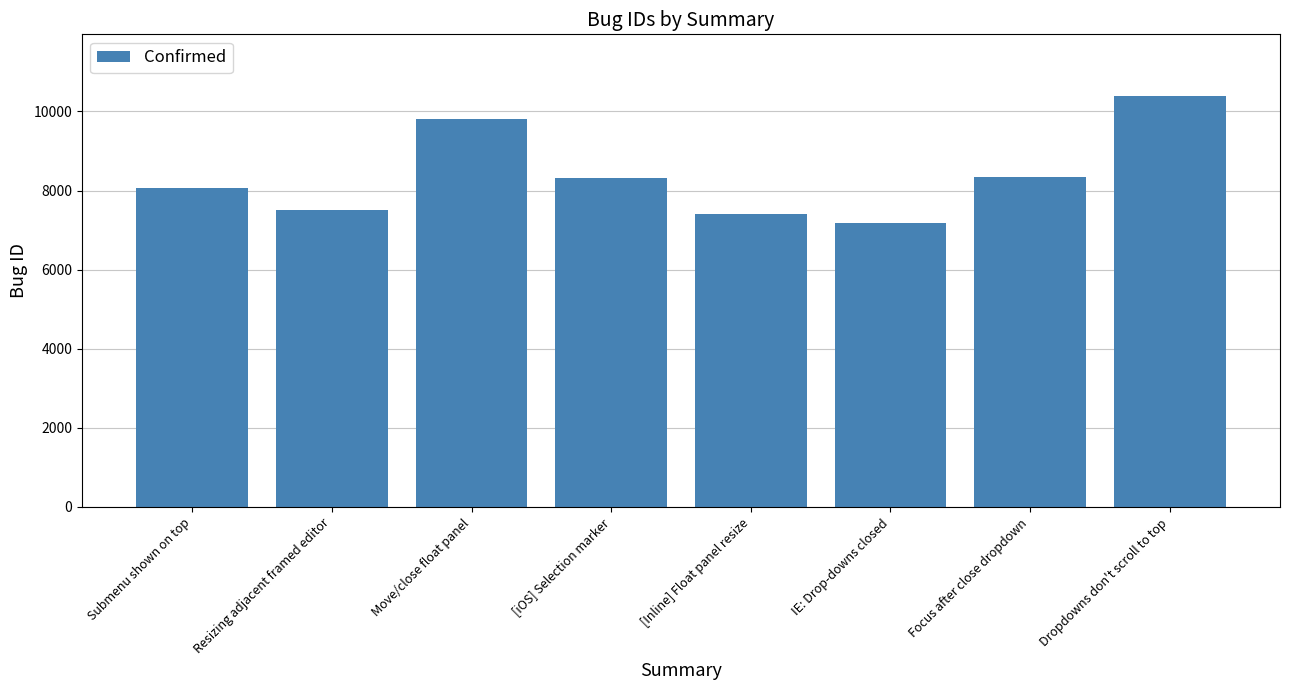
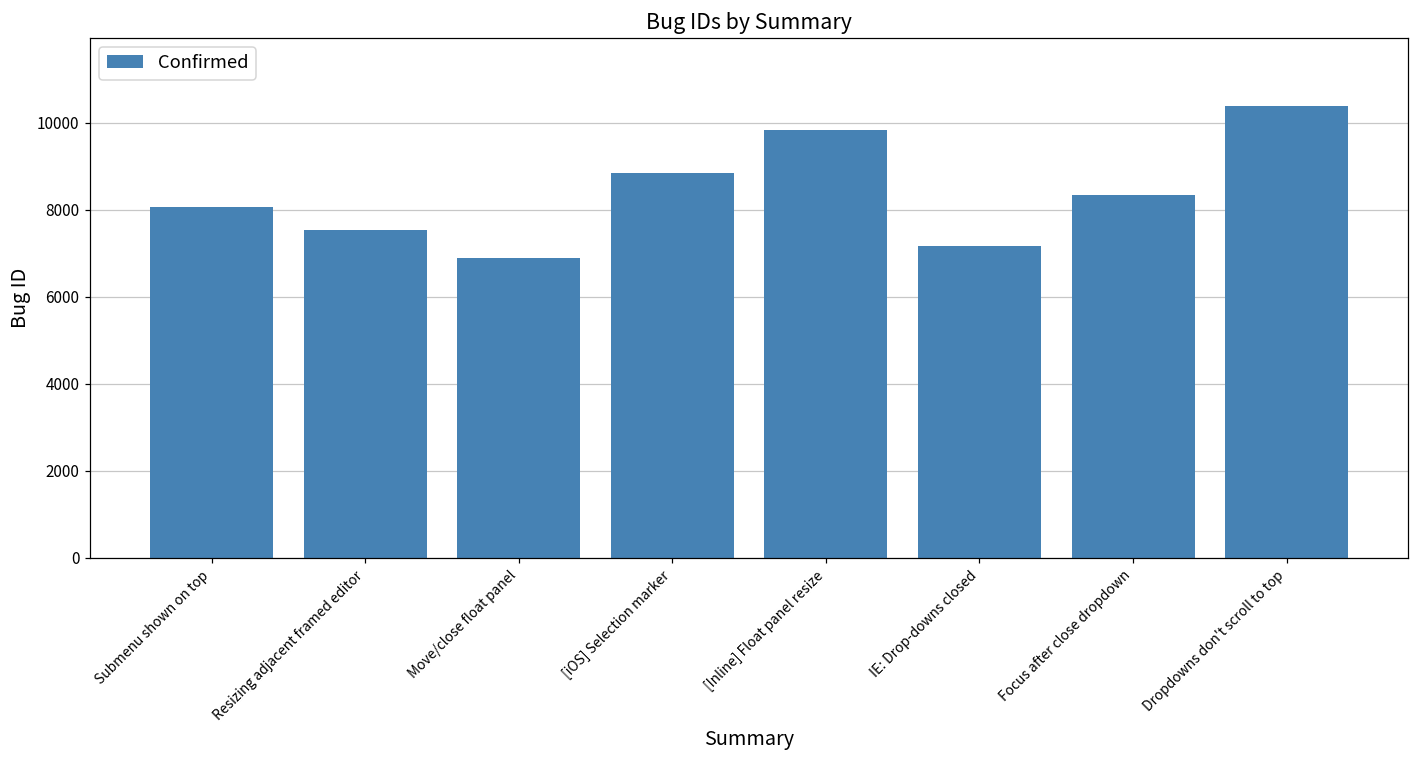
  {
    "Submenu shown on top": 8100,
    "Resizing adjacent framed editor": 7500,
-   "Move/close float panel": 9800,
-   "[iOS] Selection marker": 8300,
-   "[Inline] Float panel resize": 7400,
+   "Move/close float panel": 6900,
+   "[iOS] Selection marker": 8800,
+   "[Inline] Float panel resize": 9800,
    "IE: Drop-downs closed": 7200,
    "Focus after close dropdown": 8300,
    "Dropdowns don't scroll to top": 10400
  }
